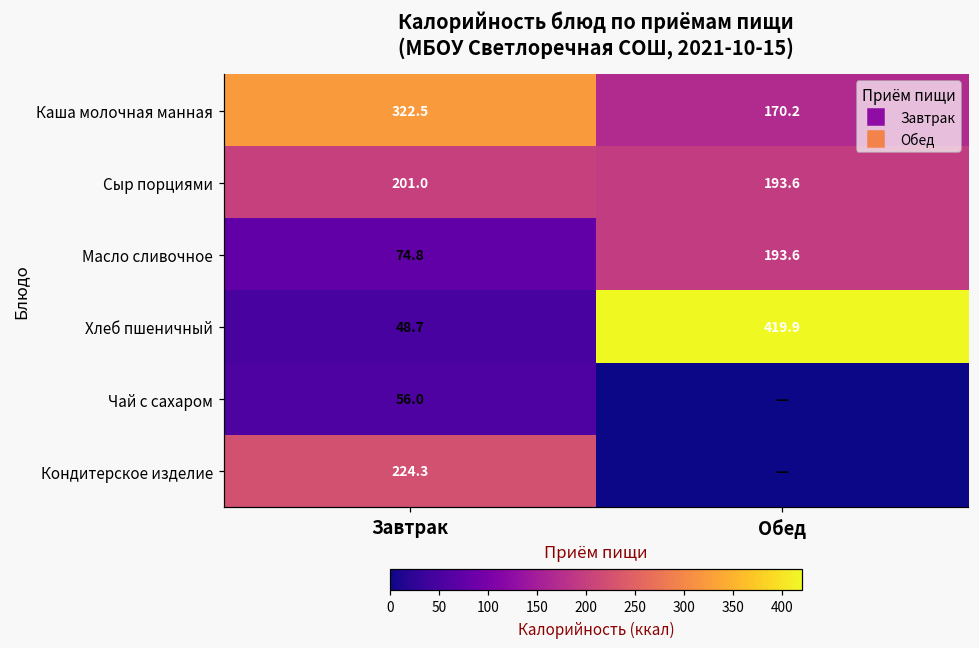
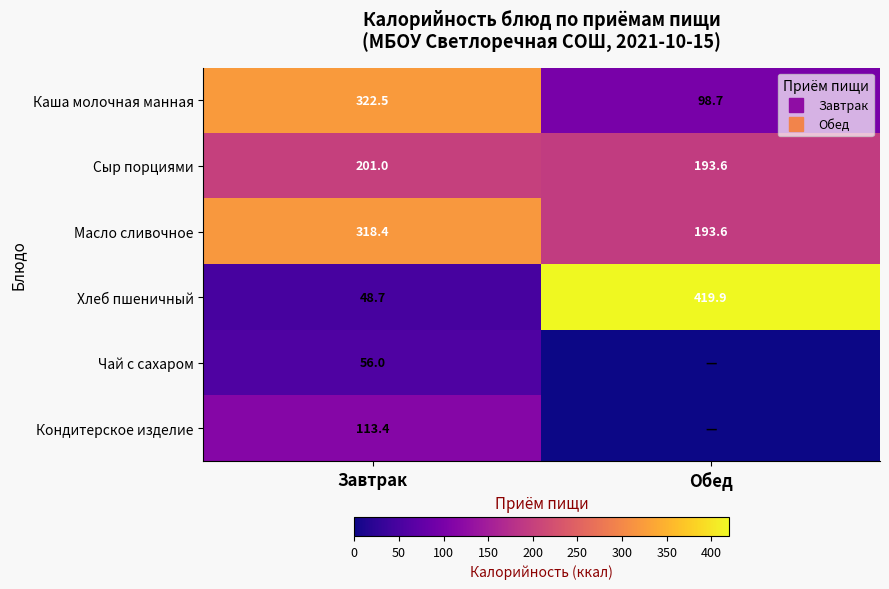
  {
    "Каша молочная манная": {
      "Завтрак": 322.5,
-     "Обед": 170.2
+     "Обед": 98.7
    },
    "Сыр порциями": {
      "Завтрак": 201.0,
      "Обед": 193.6
    },
    "Масло сливочное": {
-     "Завтрак": 74.8,
+     "Завтрак": 318.4,
      "Обед": 193.6
    },
    "Хлеб пшеничный": {
      "Завтрак": 48.7,
      "Обед": 419.9
    },
    "Чай с сахаром": {
      "Завтрак": 56.0
    },
    "Кондитерское изделие": {
-     "Завтрак": 224.3
+     "Завтрак": 113.4
    }
  }
